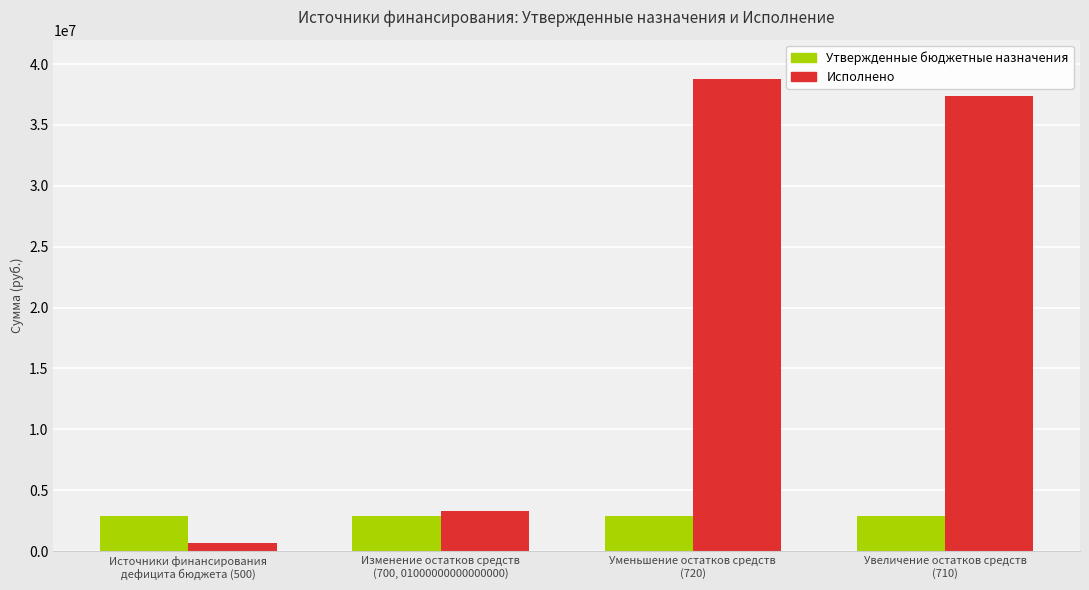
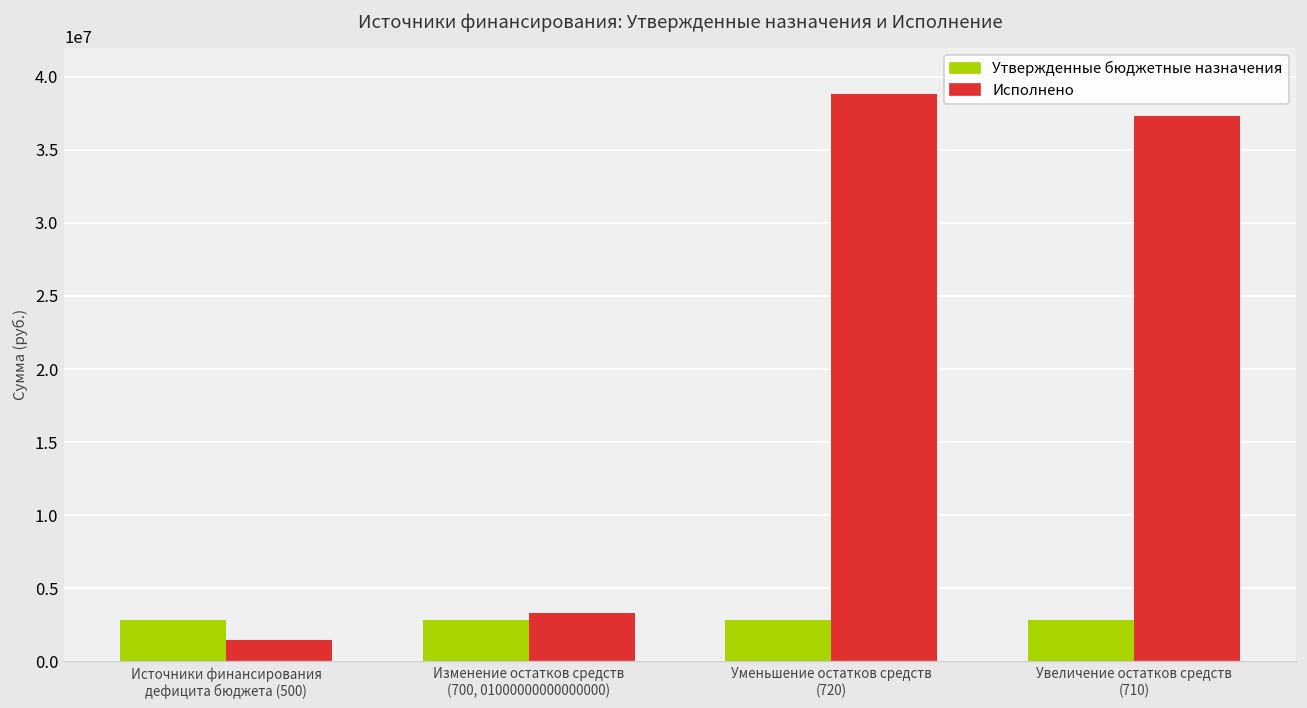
  {
    "Утвержденные бюджетные назначения": {
      "Источники финансирования дефицита бюджета (500)": 2800000,
      "Изменение остатков средств (700, 01000000000000000)": 2800000,
      "Уменьшение остатков средств (720)": 2800000,
      "Увеличение остатков средств (710)": 2800000
    },
    "Исполнено": {
-     "Источники финансирования дефицита бюджета (500)": 700000,
+     "Источники финансирования дефицита бюджета (500)": 1500000,
      "Изменение остатков средств (700, 01000000000000000)": 3300000,
      "Уменьшение остатков средств (720)": 38800000,
      "Увеличение остатков средств (710)": 37300000
    }
  }
